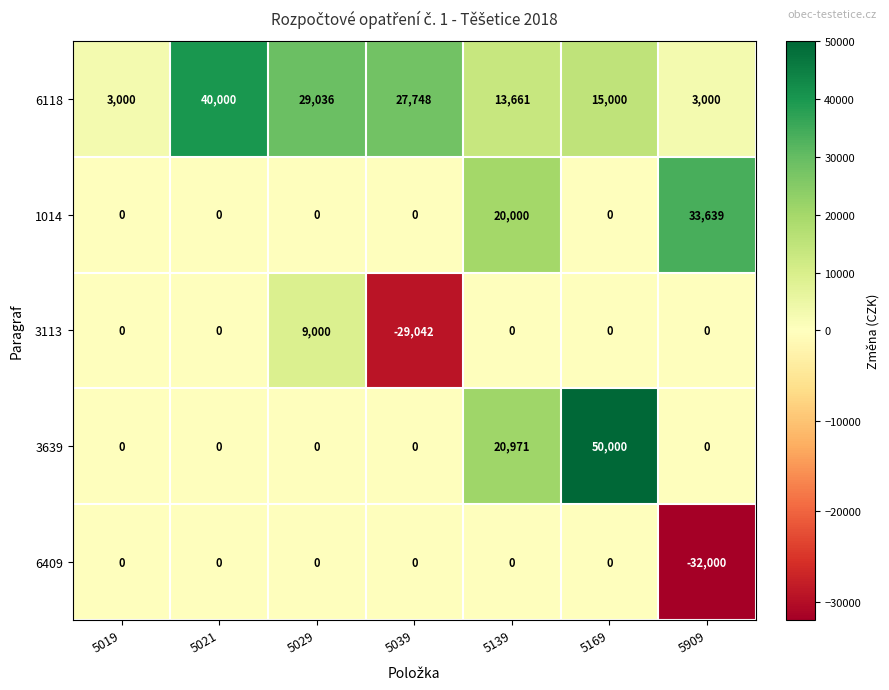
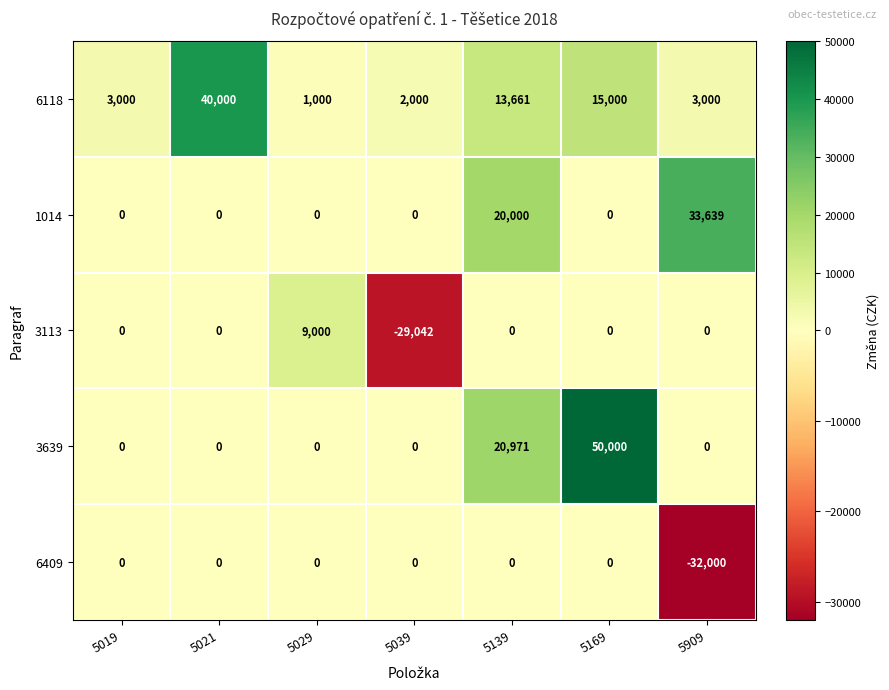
  {
    "6118": {
      "5019": "3,000",
      "5021": "40,000",
-     "5029": "29,036",
-     "5039": "27,748",
+     "5029": "1,000",
+     "5039": "2,000",
      "5139": "13,661",
      "5169": "15,000",
      "5909": "3,000"
    },
    "1014": {
      "5019": "0",
      "5021": "0",
      "5029": "0",
      "5039": "0",
      "5139": "20,000",
      "5169": "0",
      "5909": "33,639"
    },
    "3113": {
      "5019": "0",
      "5021": "0",
      "5029": "9,000",
      "5039": "-29,042",
      "5139": "0",
      "5169": "0",
      "5909": "0"
    },
    "3639": {
      "5019": "0",
      "5021": "0",
      "5029": "0",
      "5039": "0",
      "5139": "20,971",
      "5169": "50,000",
      "5909": "0"
    },
    "6409": {
      "5019": "0",
      "5021": "0",
      "5029": "0",
      "5039": "0",
      "5139": "0",
      "5169": "0",
      "5909": "-32,000"
    }
  }
